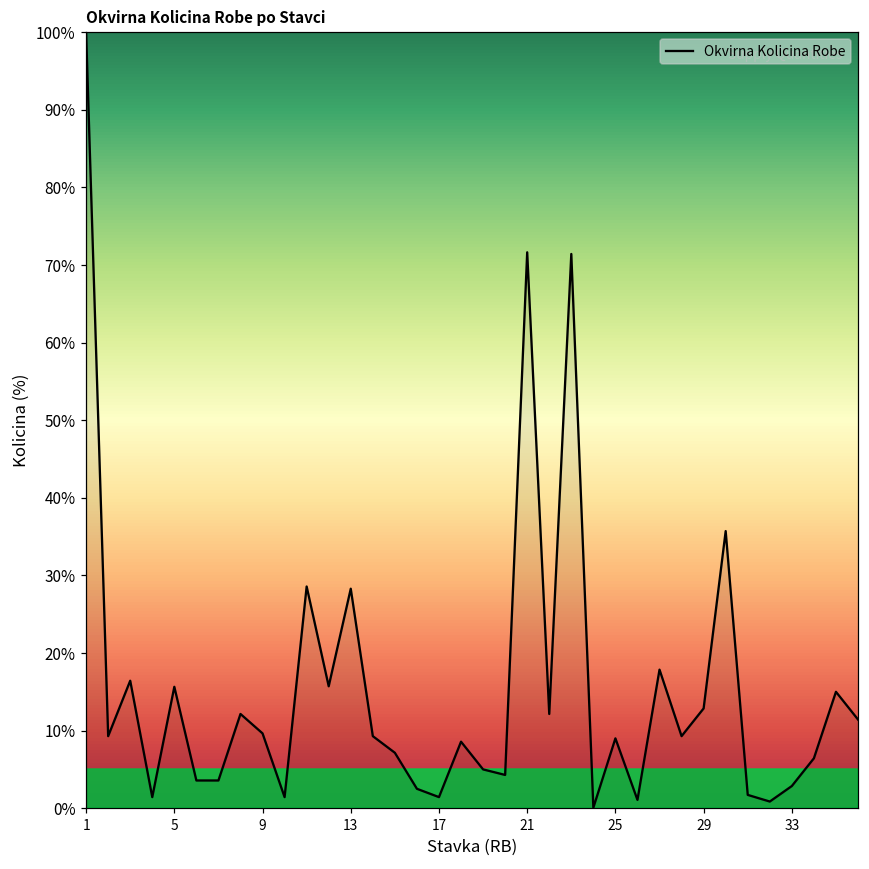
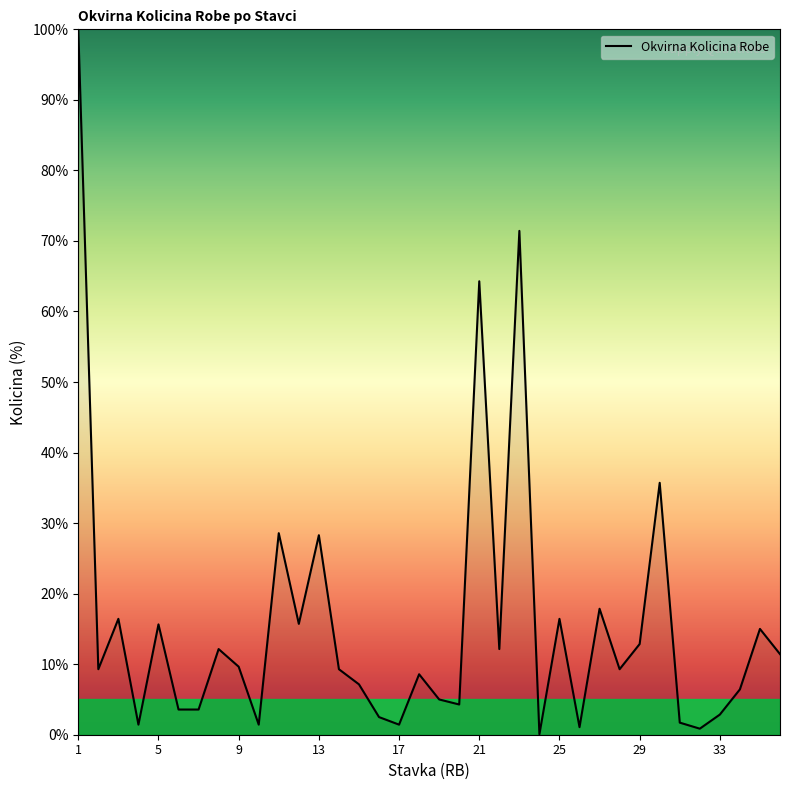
  {
    "1": "100%",
    "5": "16%",
    "9": "10%",
    "13": "28%",
-   "21": "72%",
-   "25": "9%",
+   "21": "64%",
+   "25": "16%",
    "29": "13%"
  }
